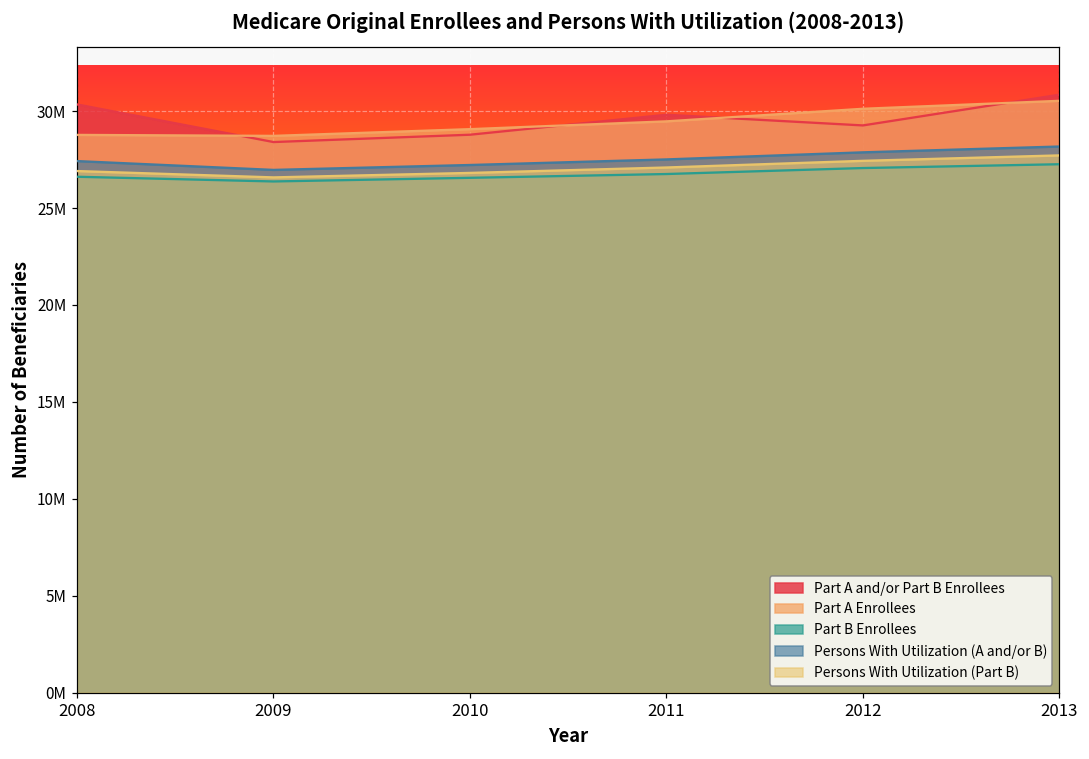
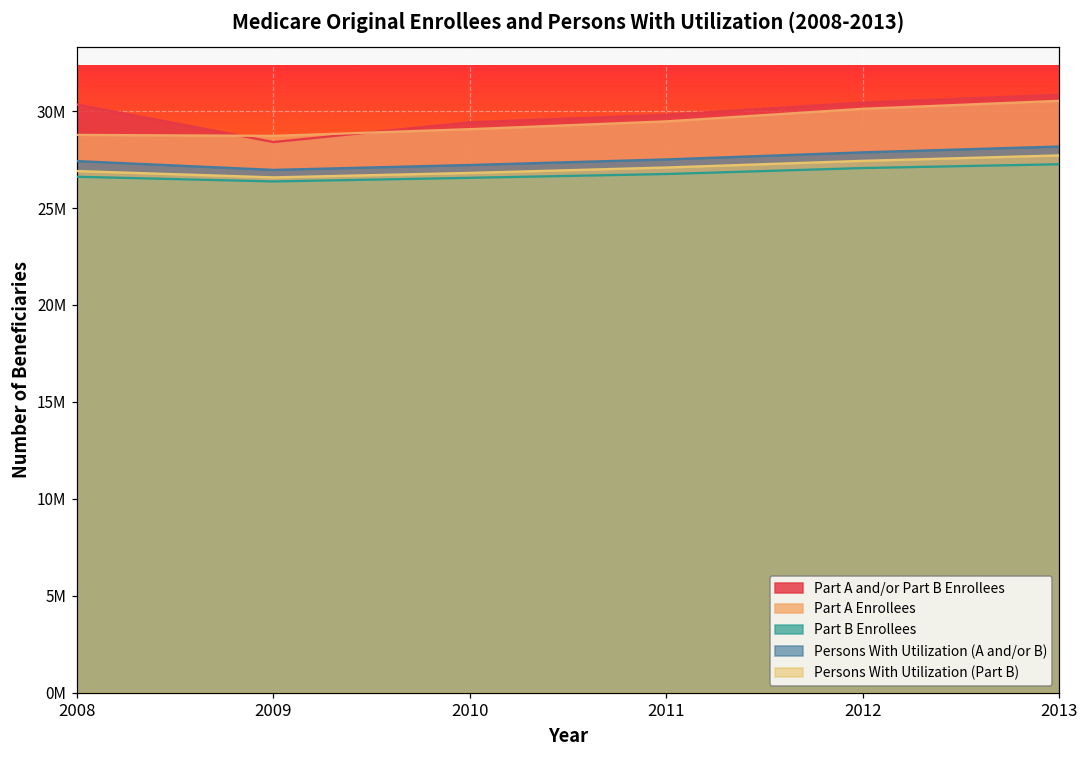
  {
    "Part A and/or Part B Enrollees": {
      "2008": 30300000,
      "2009": 28400000,
-     "2010": 28800000,
+     "2010": 29400000,
      "2011": 29800000,
-     "2012": 29300000,
+     "2012": 30400000,
      "2013": 30800000
    }
  }
